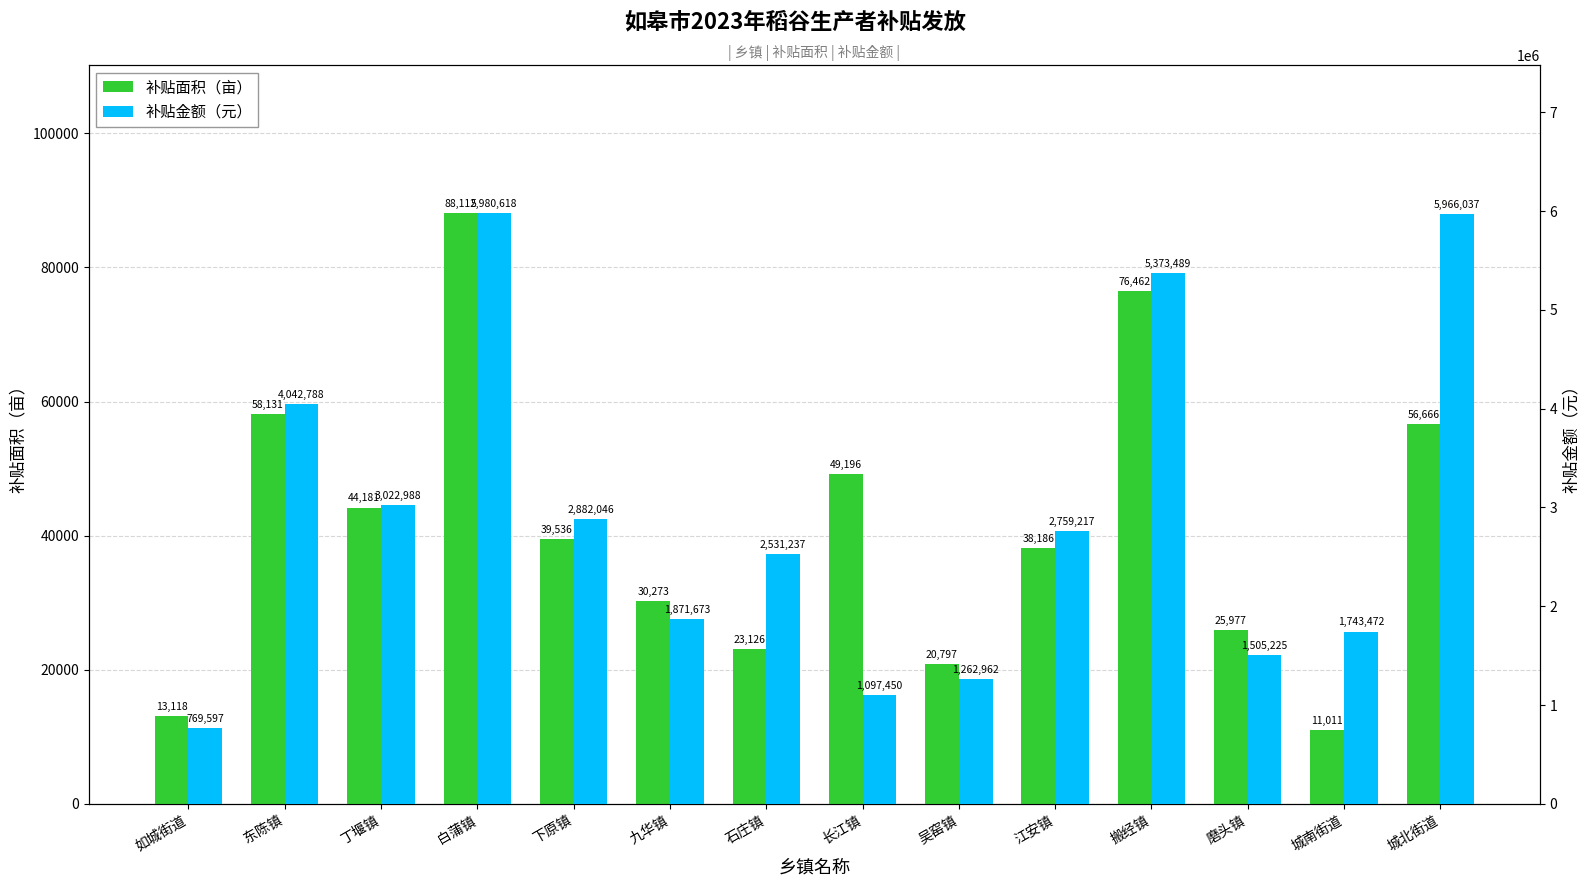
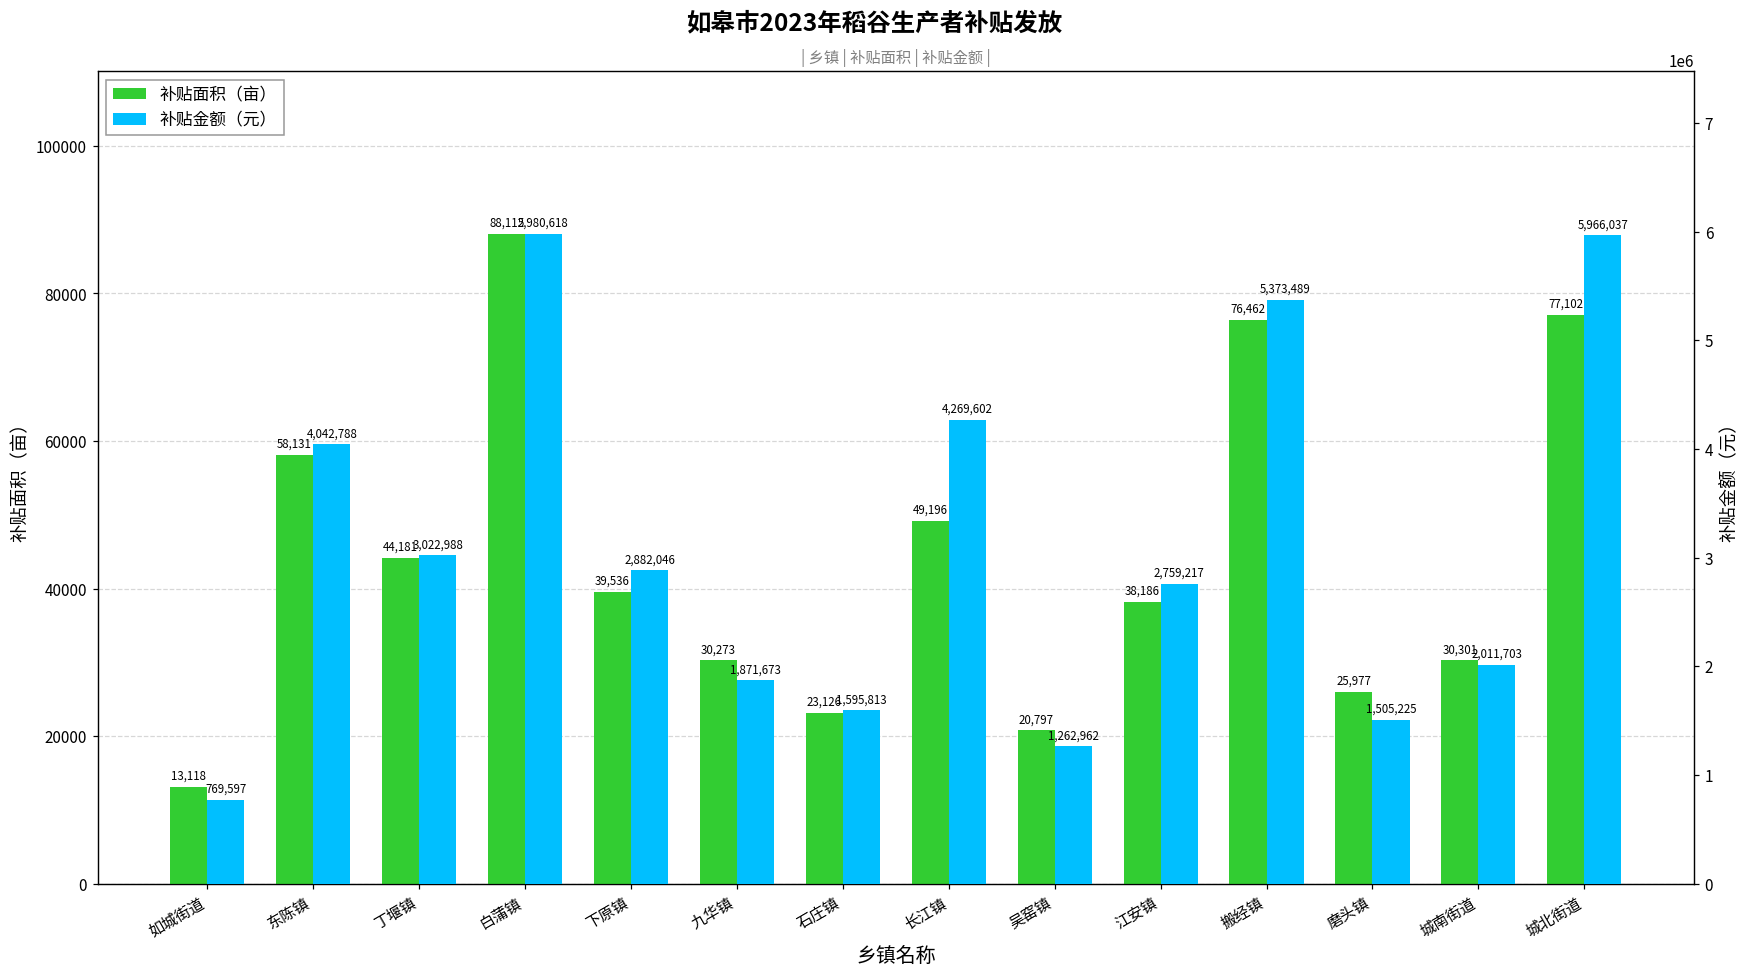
  {
    "补贴面积（亩）": {
      "如城街道": "13,118",
      "东陈镇": "58,131",
      "丁堰镇": "44,181",
      "下原镇": "39,536",
      "九华镇": "30,273",
      "石庄镇": "23,126",
      "长江镇": "49,196",
      "吴窑镇": "20,797",
      "江安镇": "38,186",
      "搬经镇": "76,462",
      "磨头镇": "25,977",
-     "城南街道": "11,011",
-     "城北街道": "56,666"
+     "城南街道": "30,301",
+     "城北街道": "77,102"
    },
    "补贴金额（元）": {
      "如城街道": "769,597",
      "东陈镇": "4,042,788",
      "丁堰镇": "3,022,988",
      "白蒲镇": "5,980,618",
      "下原镇": "2,882,046",
      "九华镇": "1,871,673",
-     "石庄镇": "2,531,237",
-     "长江镇": "1,097,450",
+     "石庄镇": "1,595,813",
+     "长江镇": "4,269,602",
      "吴窑镇": "1,262,962",
      "江安镇": "2,759,217",
      "搬经镇": "5,373,489",
      "磨头镇": "1,505,225",
-     "城南街道": "1,743,472",
+     "城南街道": "2,011,703",
      "城北街道": "5,966,037"
    }
  }
